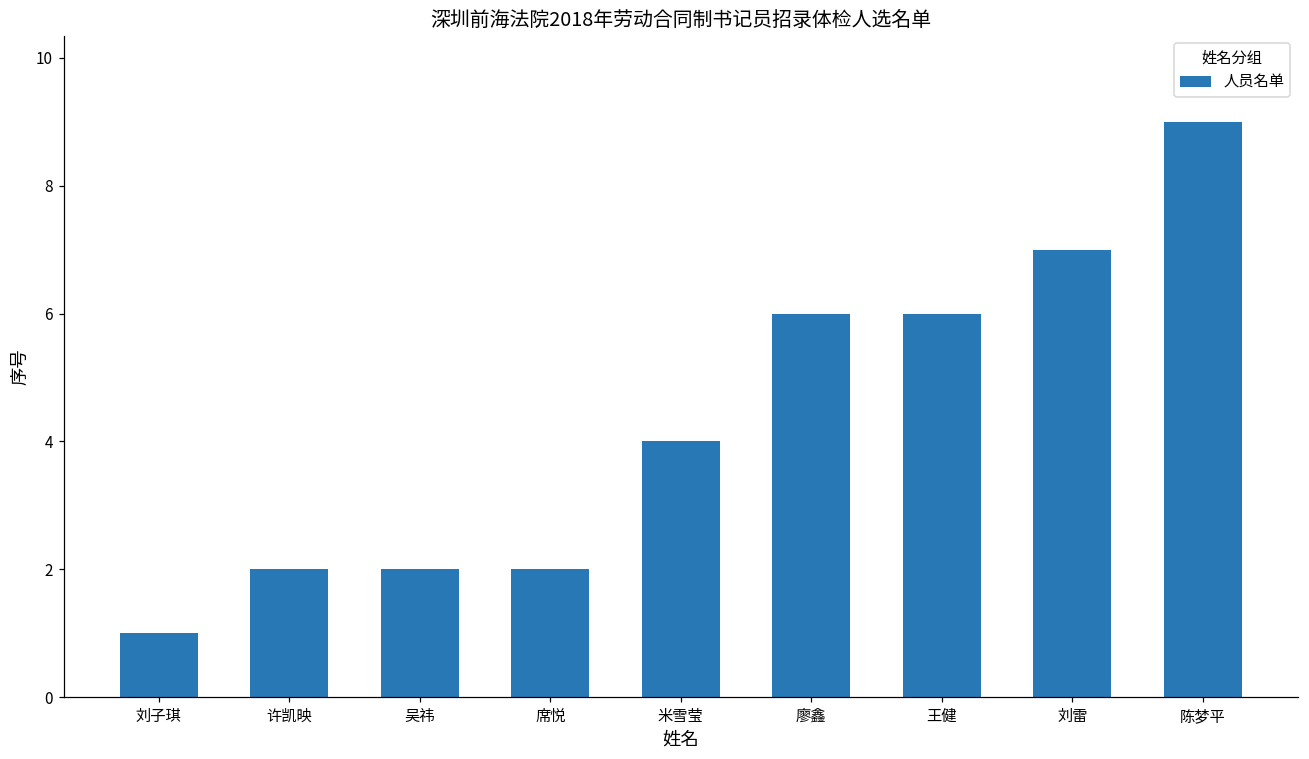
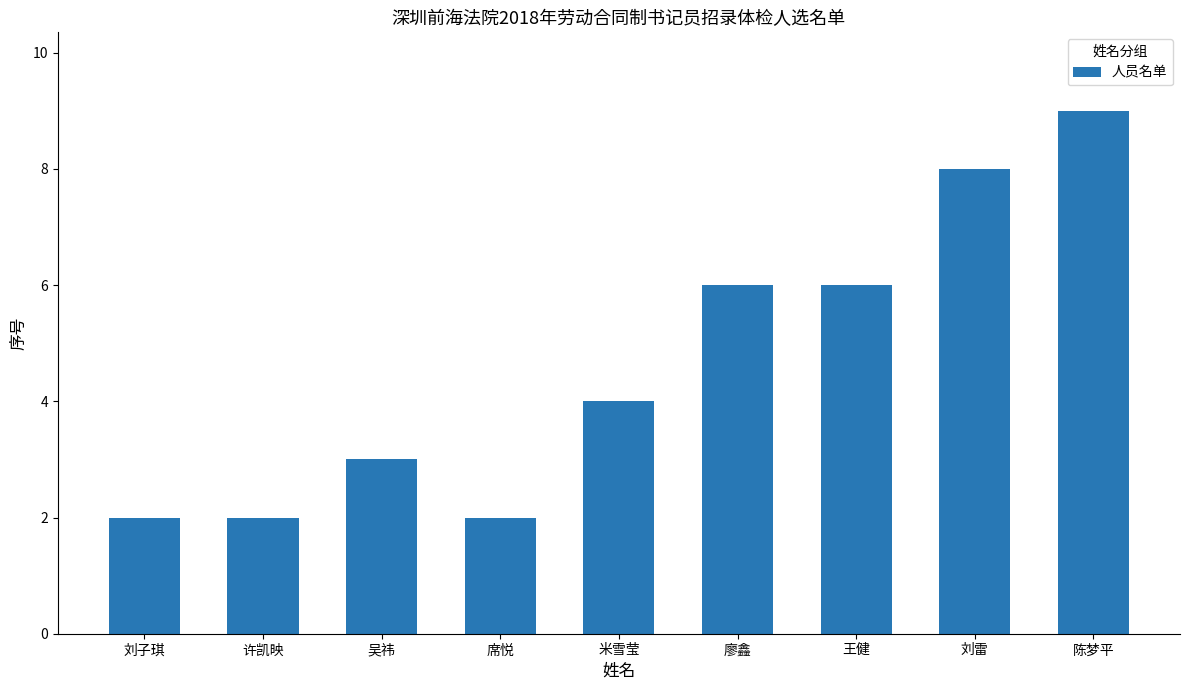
  {
-   "刘子琪": 1,
+   "刘子琪": 2,
    "许凯映": 2,
-   "吴祎": 2,
+   "吴祎": 3,
    "席悦": 2,
    "米雪莹": 4,
    "廖鑫": 6,
    "王健": 6,
-   "刘雷": 7,
+   "刘雷": 8,
    "陈梦平": 9
  }
